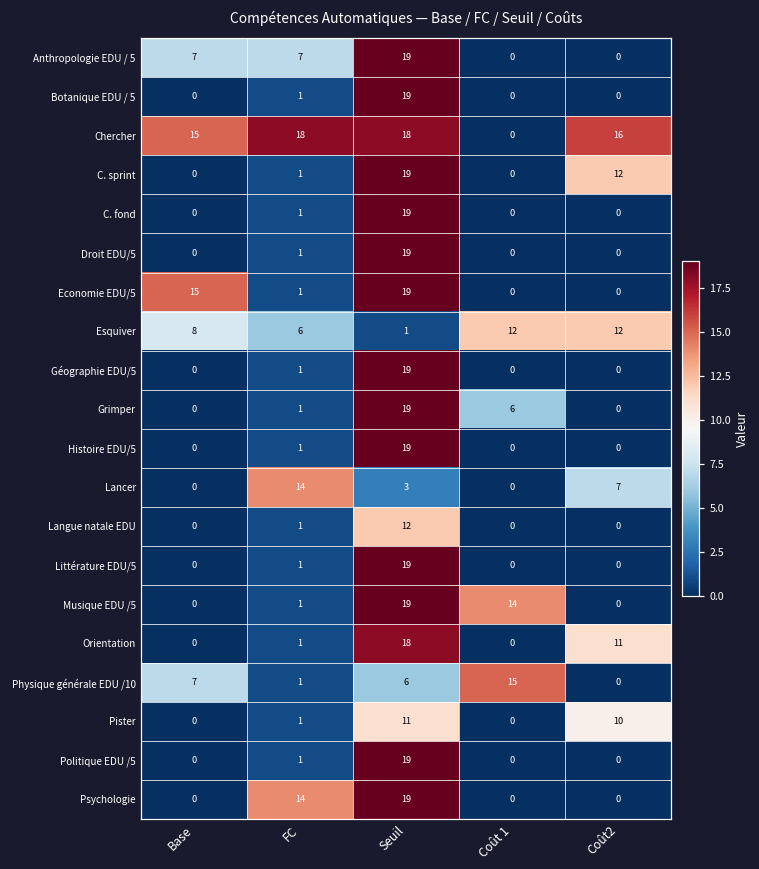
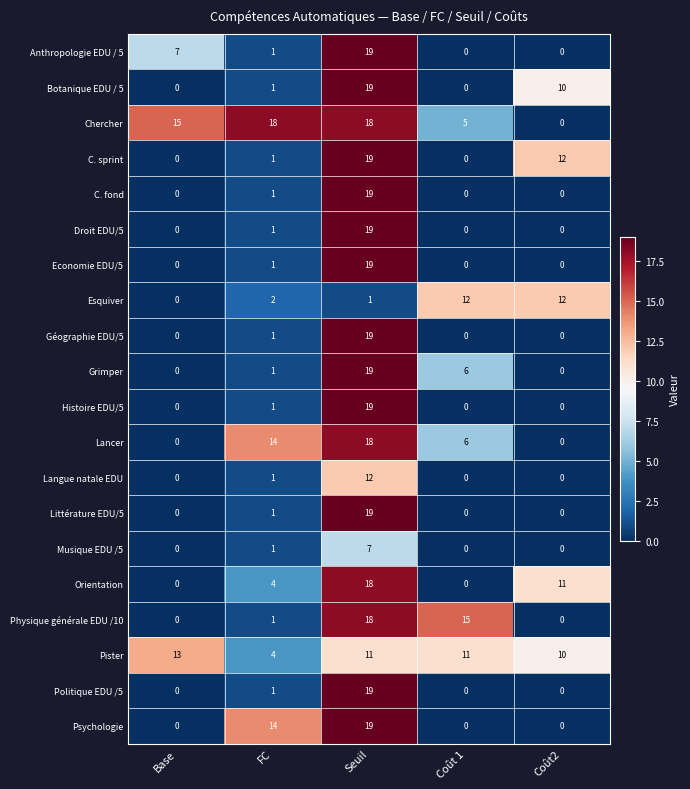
  {
    "Anthropologie EDU / 5": {
      "Base": 7,
-     "FC": 7,
+     "FC": 1,
      "Seuil": 19,
      "Coût 1": 0,
      "Coût2": 0
    },
    "Botanique EDU / 5": {
      "Base": 0,
      "FC": 1,
      "Seuil": 19,
      "Coût 1": 0,
-     "Coût2": 0
+     "Coût2": 10
    },
    "Chercher": {
      "Base": 15,
      "FC": 18,
      "Seuil": 18,
-     "Coût 1": 0,
-     "Coût2": 16
+     "Coût 1": 5,
+     "Coût2": 0
    },
    "C. sprint": {
      "Base": 0,
      "FC": 1,
      "Seuil": 19,
      "Coût 1": 0,
      "Coût2": 12
    },
    "C. fond": {
      "Base": 0,
      "FC": 1,
      "Seuil": 19,
      "Coût 1": 0,
      "Coût2": 0
    },
    "Droit EDU/5": {
      "Base": 0,
      "FC": 1,
      "Seuil": 19,
      "Coût 1": 0,
      "Coût2": 0
    },
    "Economie EDU/5": {
-     "Base": 15,
+     "Base": 0,
      "FC": 1,
      "Seuil": 19,
      "Coût 1": 0,
      "Coût2": 0
    },
    "Esquiver": {
-     "Base": 8,
-     "FC": 6,
+     "Base": 0,
+     "FC": 2,
      "Seuil": 1,
      "Coût 1": 12,
      "Coût2": 12
    },
    "Géographie EDU/5": {
      "Base": 0,
      "FC": 1,
      "Seuil": 19,
      "Coût 1": 0,
      "Coût2": 0
    },
    "Grimper": {
      "Base": 0,
      "FC": 1,
      "Seuil": 19,
      "Coût 1": 6,
      "Coût2": 0
    },
    "Histoire EDU/5": {
      "Base": 0,
      "FC": 1,
      "Seuil": 19,
      "Coût 1": 0,
      "Coût2": 0
    },
    "Lancer": {
      "Base": 0,
      "FC": 14,
-     "Seuil": 3,
-     "Coût 1": 0,
-     "Coût2": 7
+     "Seuil": 18,
+     "Coût 1": 6,
+     "Coût2": 0
    },
    "Langue natale EDU": {
      "Base": 0,
      "FC": 1,
      "Seuil": 12,
      "Coût 1": 0,
      "Coût2": 0
    },
    "Littérature EDU/5": {
      "Base": 0,
      "FC": 1,
      "Seuil": 19,
      "Coût 1": 0,
      "Coût2": 0
    },
    "Musique EDU /5": {
      "Base": 0,
      "FC": 1,
-     "Seuil": 19,
-     "Coût 1": 14,
+     "Seuil": 7,
+     "Coût 1": 0,
      "Coût2": 0
    },
    "Orientation": {
      "Base": 0,
-     "FC": 1,
+     "FC": 4,
      "Seuil": 18,
      "Coût 1": 0,
      "Coût2": 11
    },
    "Physique générale EDU /10": {
-     "Base": 7,
+     "Base": 0,
      "FC": 1,
-     "Seuil": 6,
+     "Seuil": 18,
      "Coût 1": 15,
      "Coût2": 0
    },
    "Pister": {
-     "Base": 0,
-     "FC": 1,
+     "Base": 13,
+     "FC": 4,
      "Seuil": 11,
-     "Coût 1": 0,
+     "Coût 1": 11,
      "Coût2": 10
    },
    "Politique EDU /5": {
      "Base": 0,
      "FC": 1,
      "Seuil": 19,
      "Coût 1": 0,
      "Coût2": 0
    },
    "Psychologie": {
      "Base": 0,
      "FC": 14,
      "Seuil": 19,
      "Coût 1": 0,
      "Coût2": 0
    }
  }
